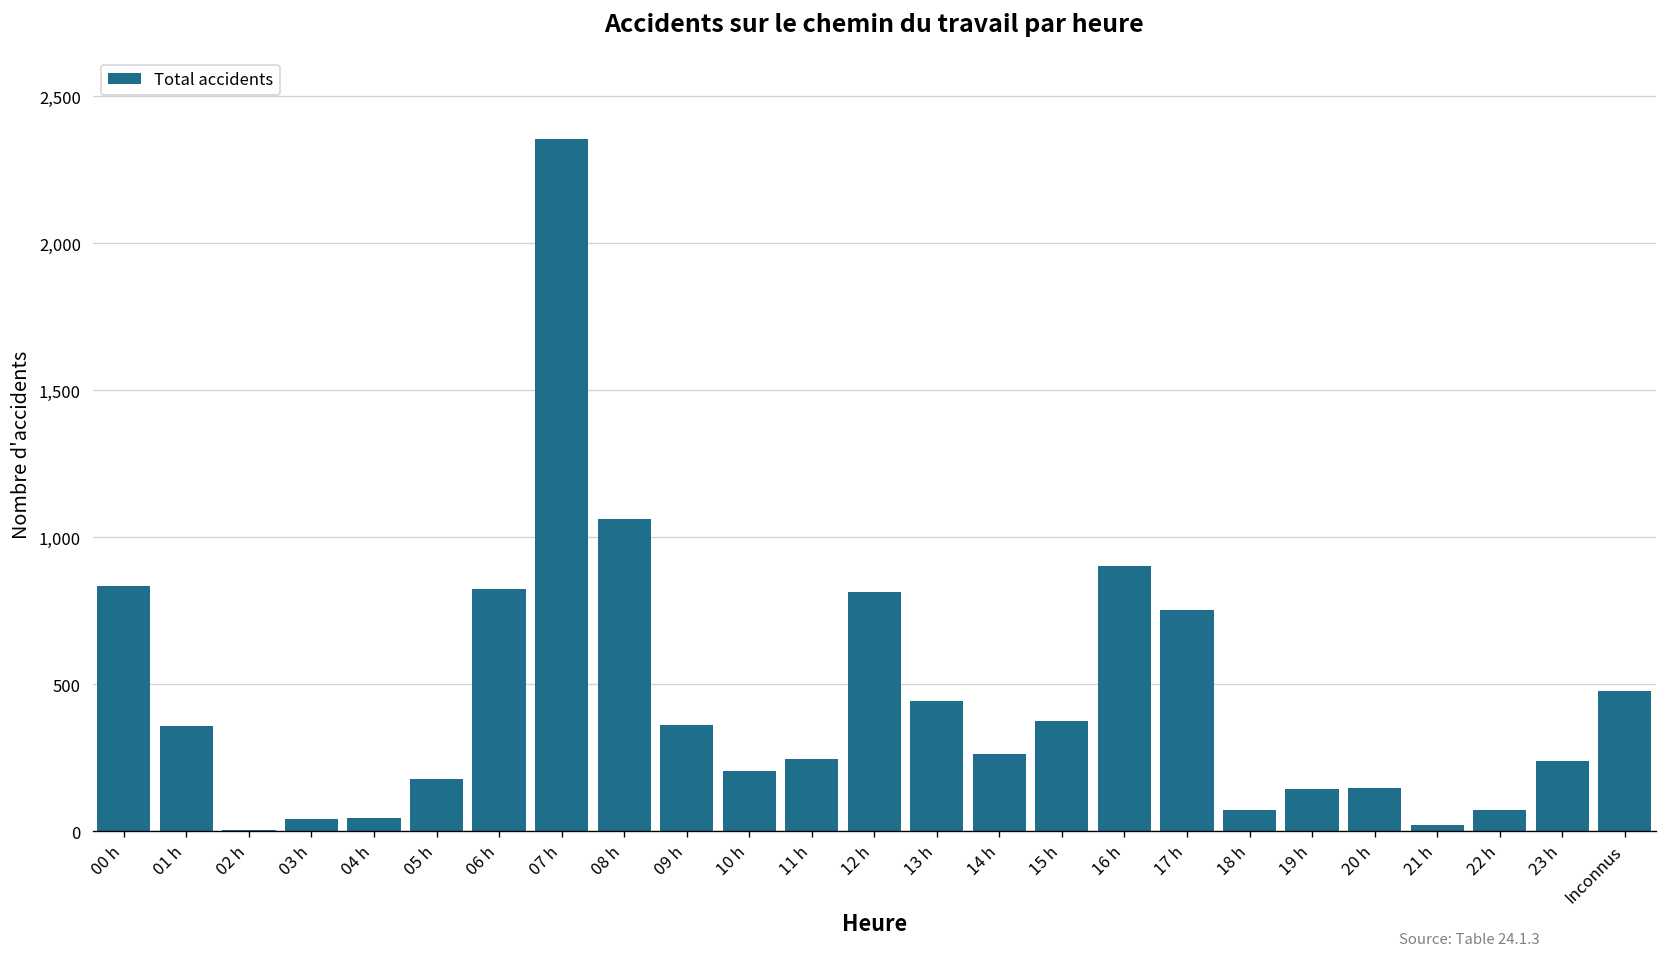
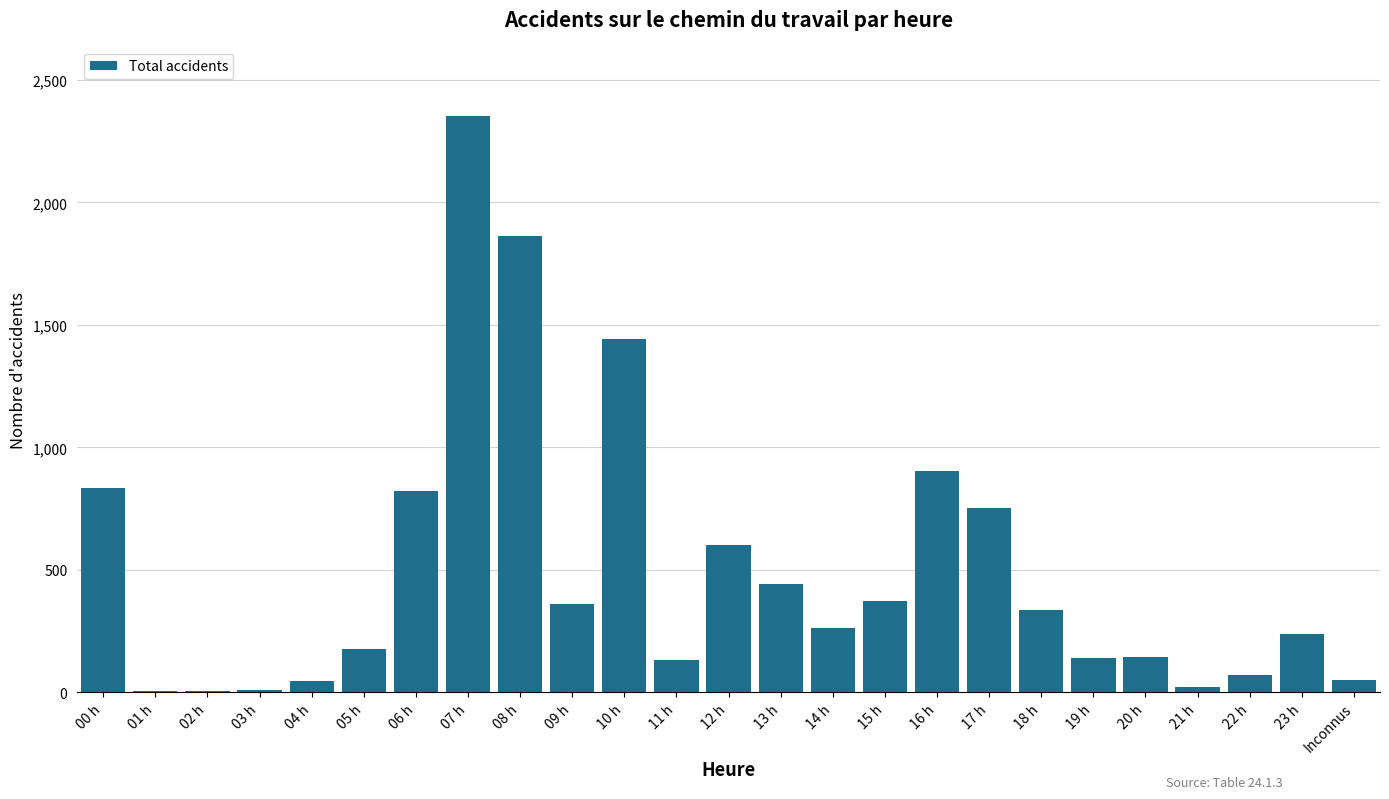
  {
    "00 h": "840",
-   "01 h": "360",
-   "03 h": "40",
+   "01 h": "10",
+   "03 h": "10",
    "04 h": "50",
    "05 h": "180",
    "06 h": "820",
    "07 h": "2,350",
-   "08 h": "1,060",
+   "08 h": "1,860",
    "09 h": "360",
-   "10 h": "210",
-   "11 h": "250",
-   "12 h": "820",
+   "10 h": "1,440",
+   "11 h": "130",
+   "12 h": "600",
    "13 h": "440",
    "14 h": "260",
    "15 h": "380",
    "16 h": "900",
    "17 h": "750",
-   "18 h": "70",
+   "18 h": "340",
    "19 h": "140",
    "20 h": "150",
    "21 h": "20",
    "22 h": "70",
    "23 h": "240",
-   "Inconnus": "480"
+   "Inconnus": "50"
  }
